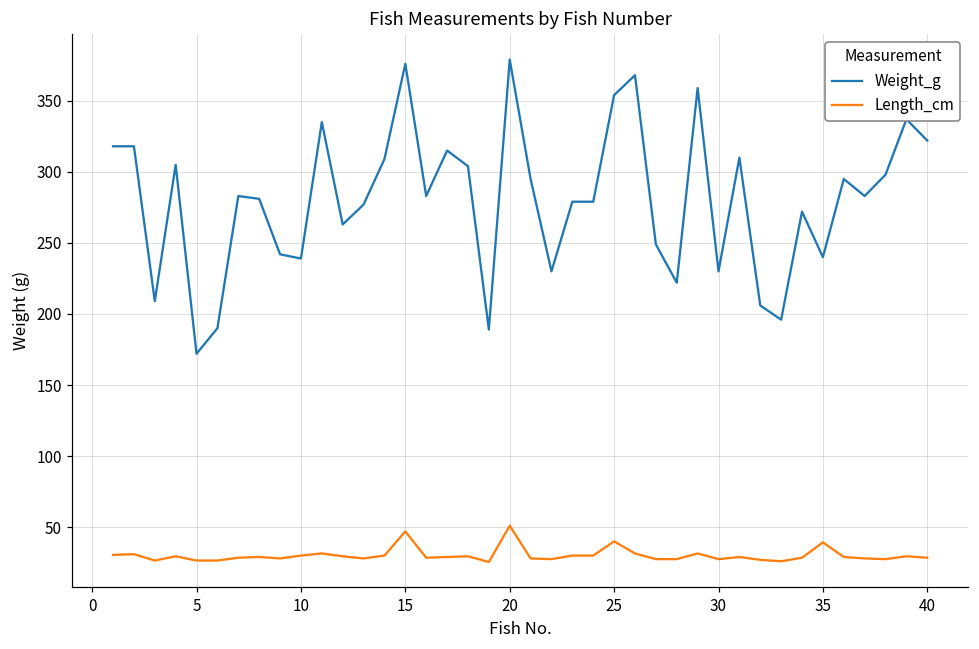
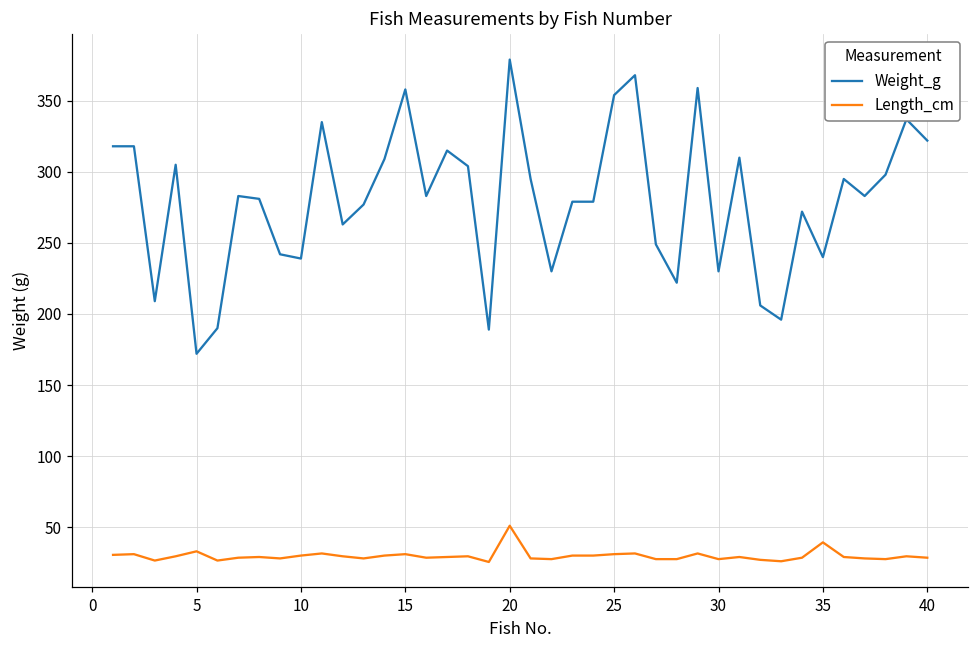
  {
    "Weight_g": {
      "5": 172,
      "10": 239,
-     "15": 376,
+     "15": 358,
      "20": 379,
      "25": 354,
      "30": 230,
      "35": 240,
      "40": 322
    },
    "Length_cm": {
-     "5": 27,
+     "5": 33,
      "10": 30,
-     "15": 47,
+     "15": 31,
      "20": 51,
-     "25": 40,
+     "25": 31,
      "30": 28,
      "35": 39,
      "40": 29
    }
  }
